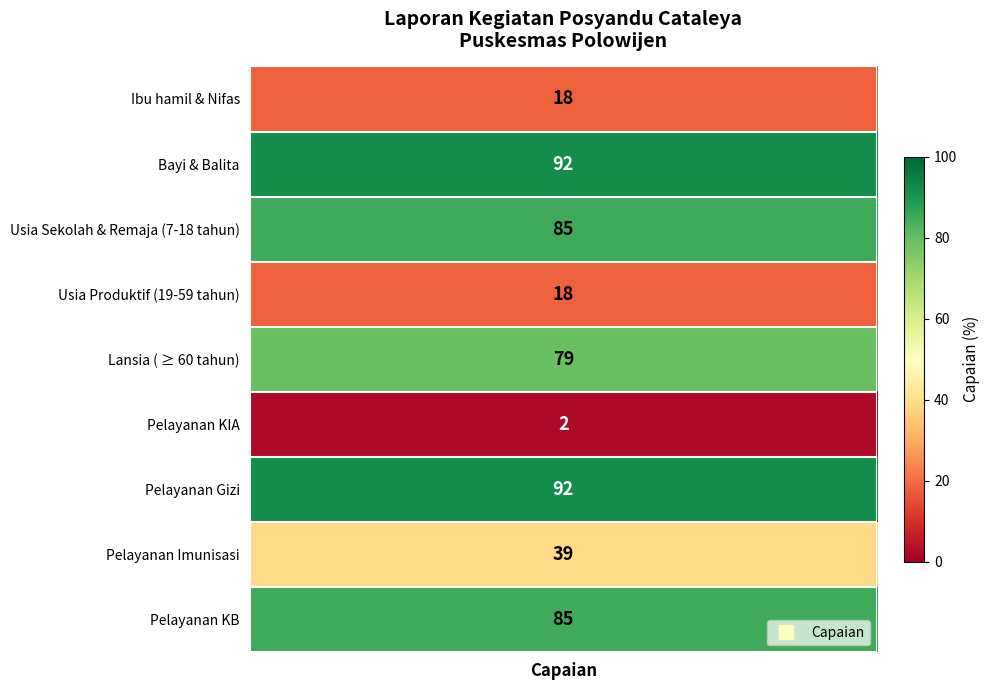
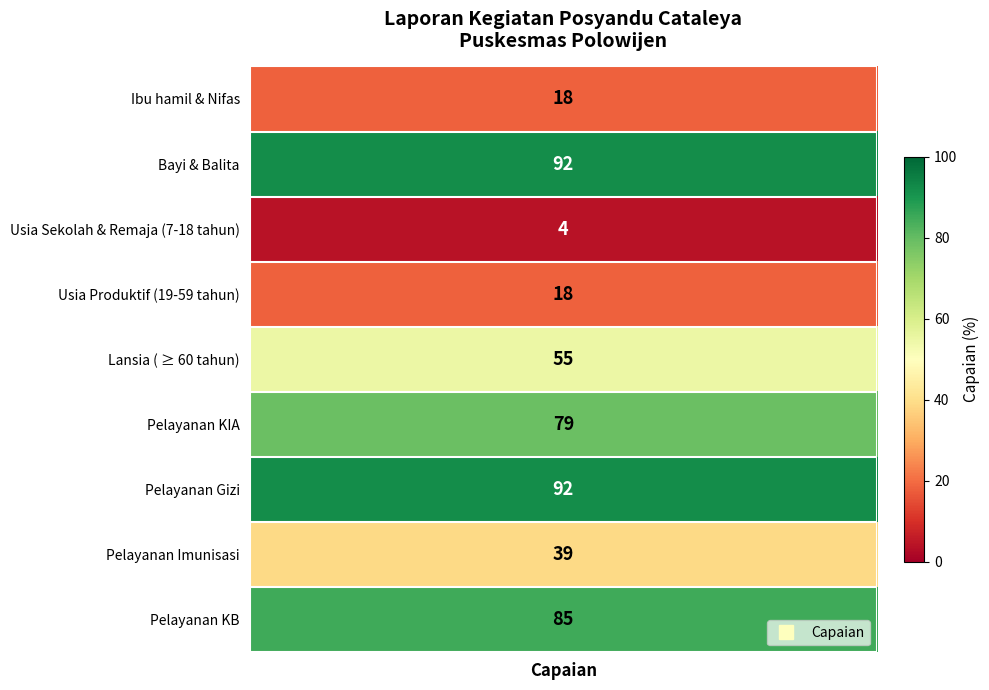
  {
    "Ibu hamil & Nifas": {
      "Capaian": 18
    },
    "Bayi & Balita": {
      "Capaian": 92
    },
    "Usia Sekolah & Remaja (7-18 tahun)": {
-     "Capaian": 85
+     "Capaian": 4
    },
    "Usia Produktif (19-59 tahun)": {
      "Capaian": 18
    },
    "Lansia ( ≥ 60 tahun)": {
-     "Capaian": 79
+     "Capaian": 55
    },
    "Pelayanan KIA": {
-     "Capaian": 2
+     "Capaian": 79
    },
    "Pelayanan Gizi": {
      "Capaian": 92
    },
    "Pelayanan Imunisasi": {
      "Capaian": 39
    },
    "Pelayanan KB": {
      "Capaian": 85
    }
  }
